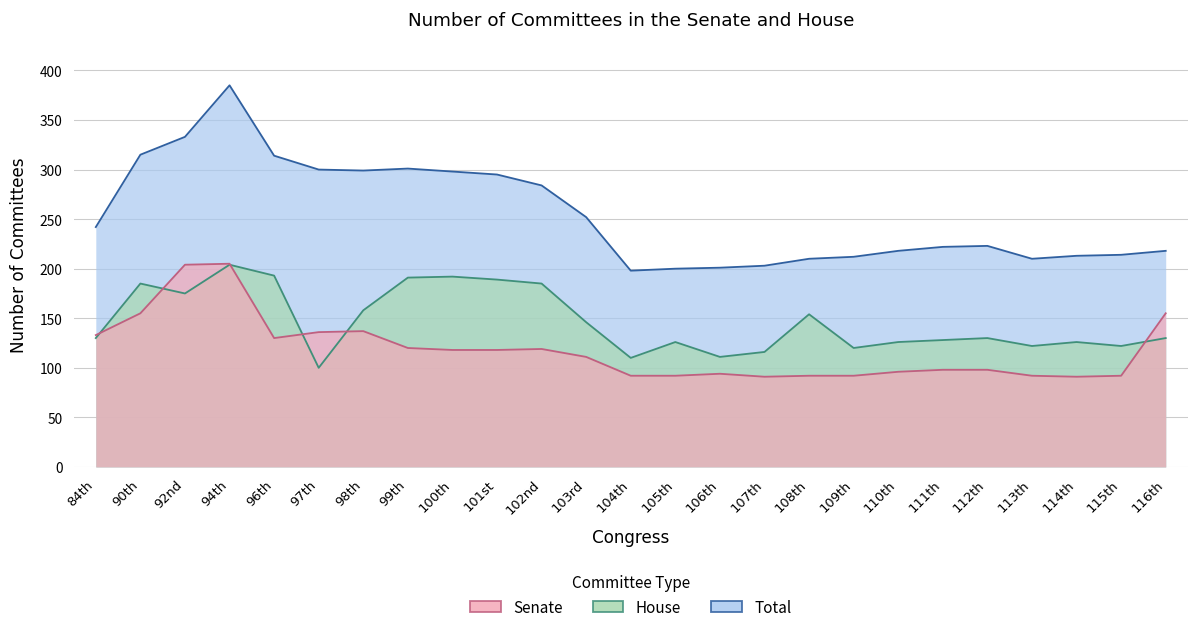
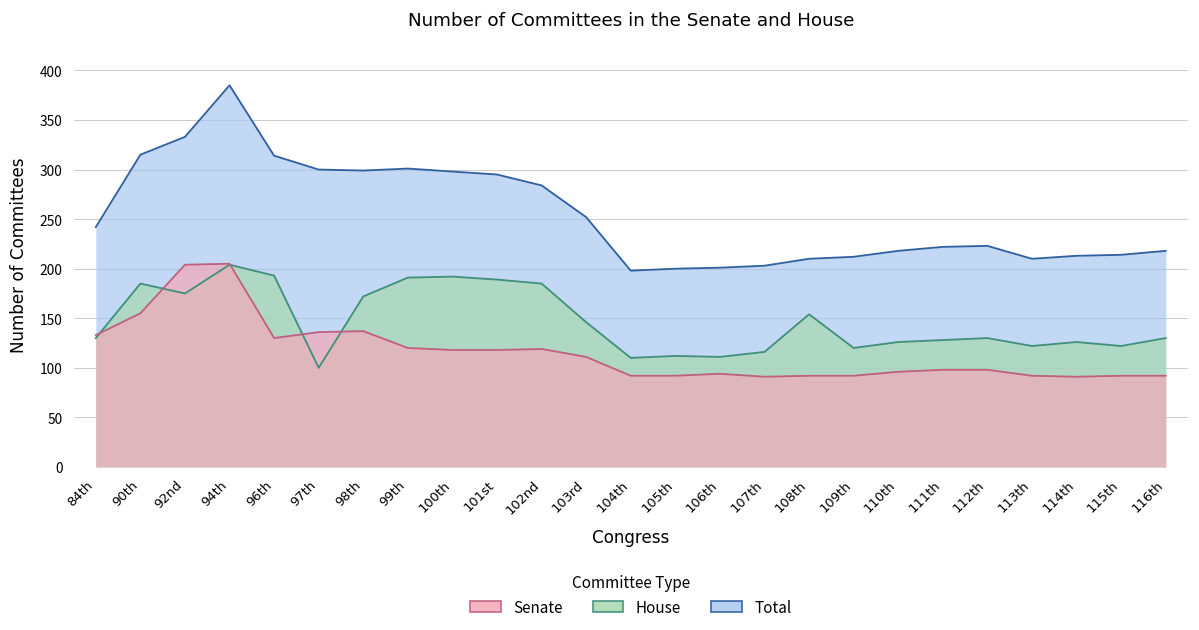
  {
    "Total": {
      "84th": 240,
      "90th": 320,
      "92nd": 330,
      "94th": 390,
      "96th": 310,
      "97th": 300,
      "98th": 300,
      "99th": 300,
      "100th": 300,
      "101st": 300,
      "102nd": 280,
      "103rd": 250,
      "104th": 200,
      "105th": 200,
      "106th": 200,
      "107th": 200,
      "108th": 210,
      "109th": 210,
      "110th": 220,
      "111th": 220,
      "112th": 220,
      "113th": 210,
      "114th": 210,
      "115th": 210,
      "116th": 220
    },
    "House": {
      "84th": 130,
      "90th": 190,
      "92nd": 180,
      "96th": 190,
      "97th": 100,
-     "98th": 160,
+     "98th": 170,
      "99th": 190,
      "100th": 190,
      "101st": 190,
      "102nd": 190,
      "103rd": 150,
      "104th": 110,
-     "105th": 130,
+     "105th": 110,
      "106th": 110,
      "107th": 120,
      "108th": 150,
      "109th": 120,
      "110th": 130,
      "111th": 130,
      "112th": 130,
      "113th": 120,
      "114th": 130,
      "115th": 120,
      "116th": 130
    },
    "Senate": {
      "84th": 130,
      "90th": 160,
      "92nd": 200,
      "96th": 130,
      "97th": 140,
      "98th": 140,
      "99th": 120,
      "100th": 120,
      "101st": 120,
      "102nd": 120,
      "103rd": 110,
      "104th": 90,
      "105th": 90,
      "106th": 90,
      "107th": 90,
      "108th": 90,
      "109th": 90,
      "110th": 100,
      "111th": 100,
      "112th": 100,
      "113th": 90,
      "114th": 90,
      "115th": 90,
-     "116th": 160
+     "116th": 90
    }
  }
